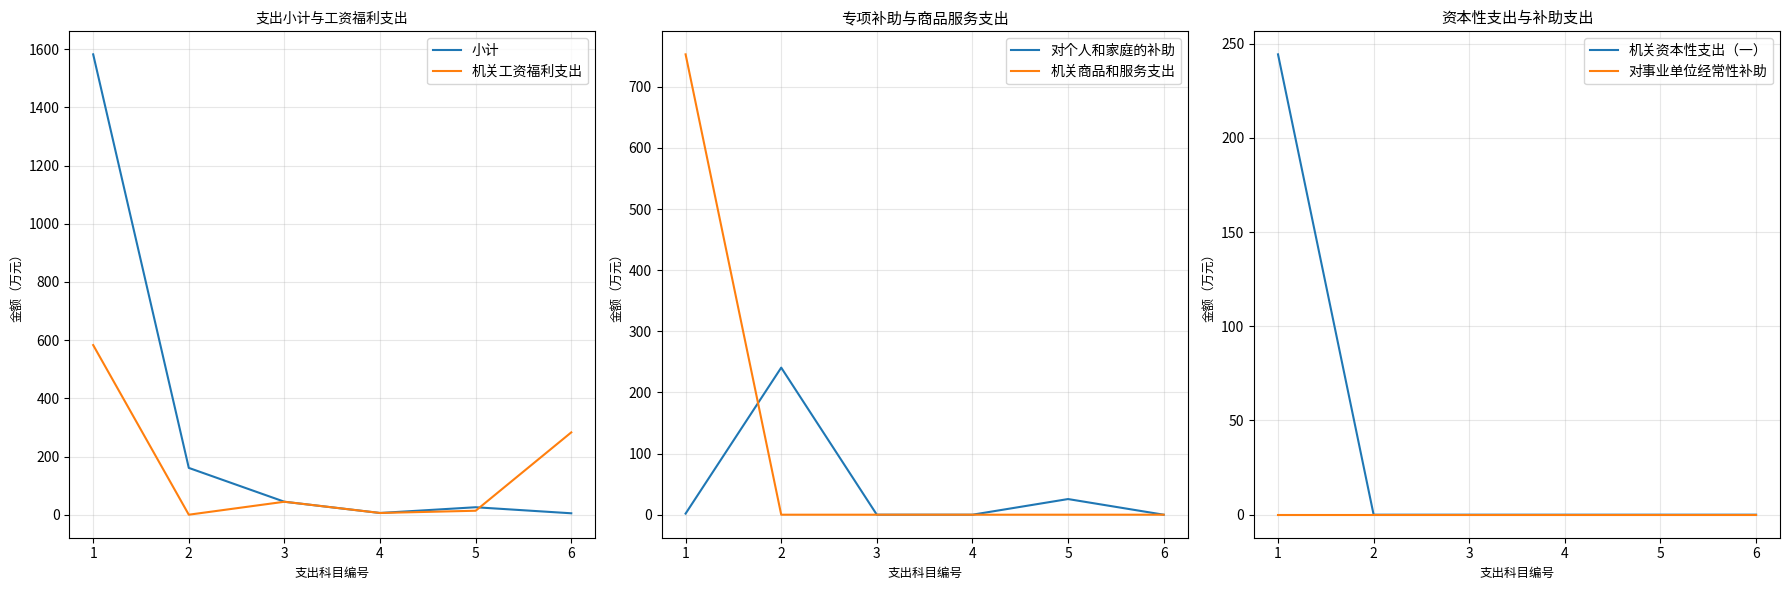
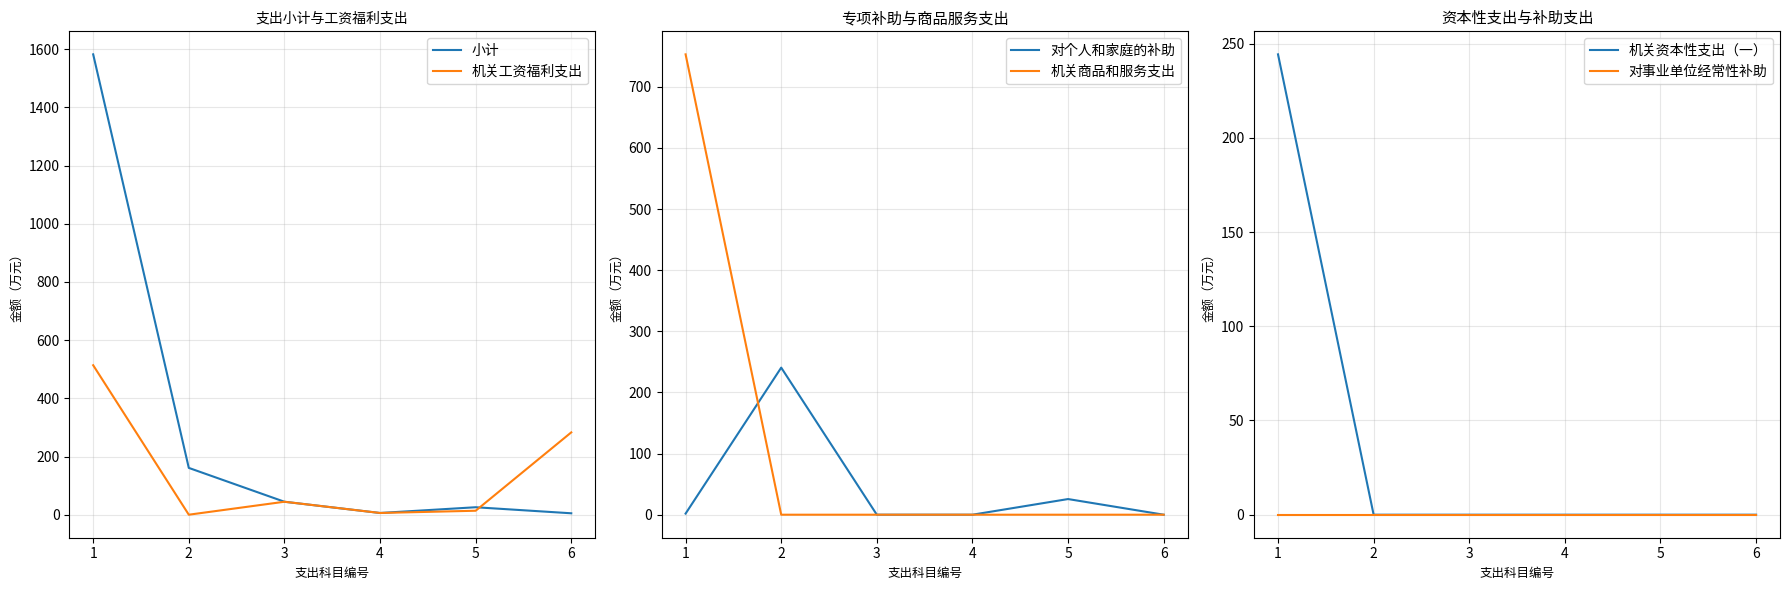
  {
    "支出小计与工资福利支出": {
      "小计": {
        "1": 1580,
        "2": 160,
        "5": 30,
        "6": 0
      },
      "机关工资福利支出": {
-       "1": 580,
+       "1": 510,
        "2": 0,
        "5": 10,
        "6": 280
      }
    },
    "专项补助与商品服务支出": {
      "对个人和家庭的补助": {
        "1": 0,
        "2": 240,
        "5": 30
      },
      "机关商品和服务支出": {
        "1": 750,
        "2": 0,
        "5": 0
      }
    },
    "资本性支出与补助支出": {
      "机关资本性支出（一）": {
        "1": 244
      },
      "对事业单位经常性补助": {
        "1": 0
      }
    }
  }
